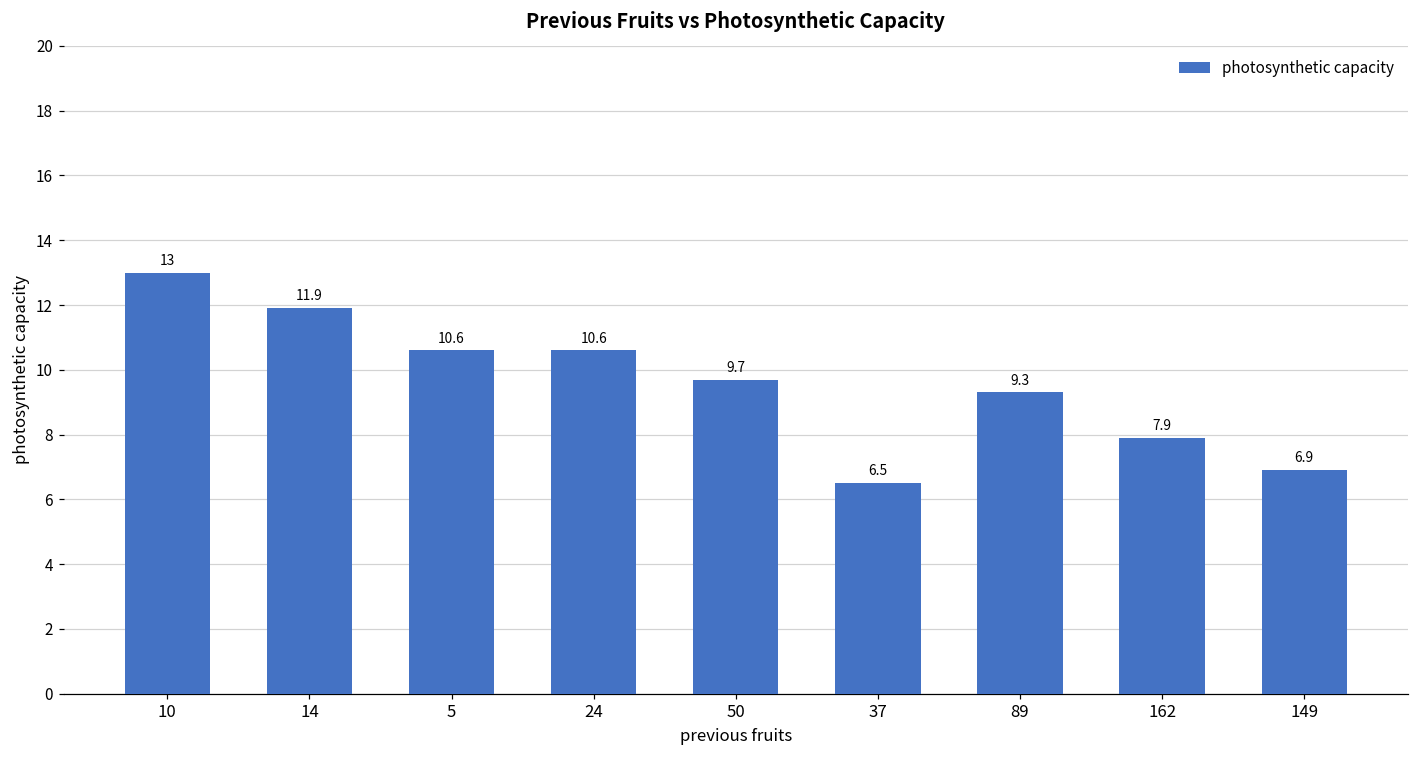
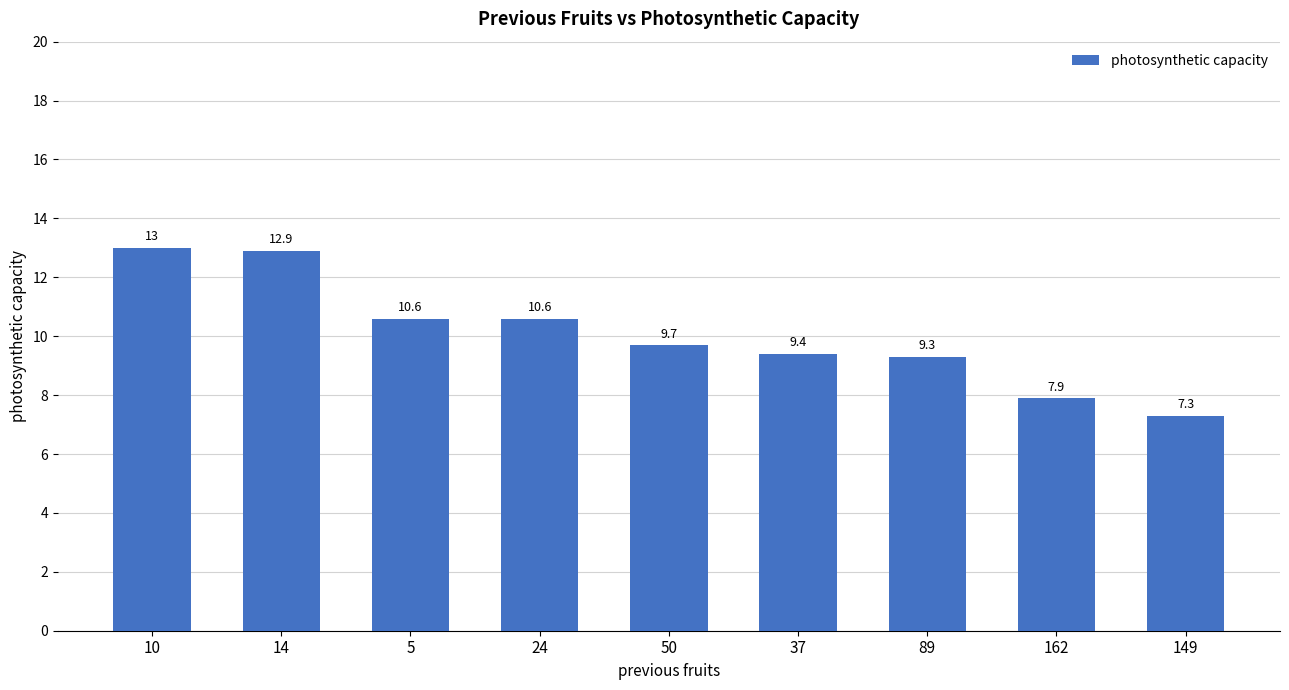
  {
    "10": 13,
-   "14": 11.9,
+   "14": 12.9,
    "5": 10.6,
    "24": 10.6,
    "50": 9.7,
-   "37": 6.5,
+   "37": 9.4,
    "89": 9.3,
    "162": 7.9,
-   "149": 6.9
+   "149": 7.3
  }
